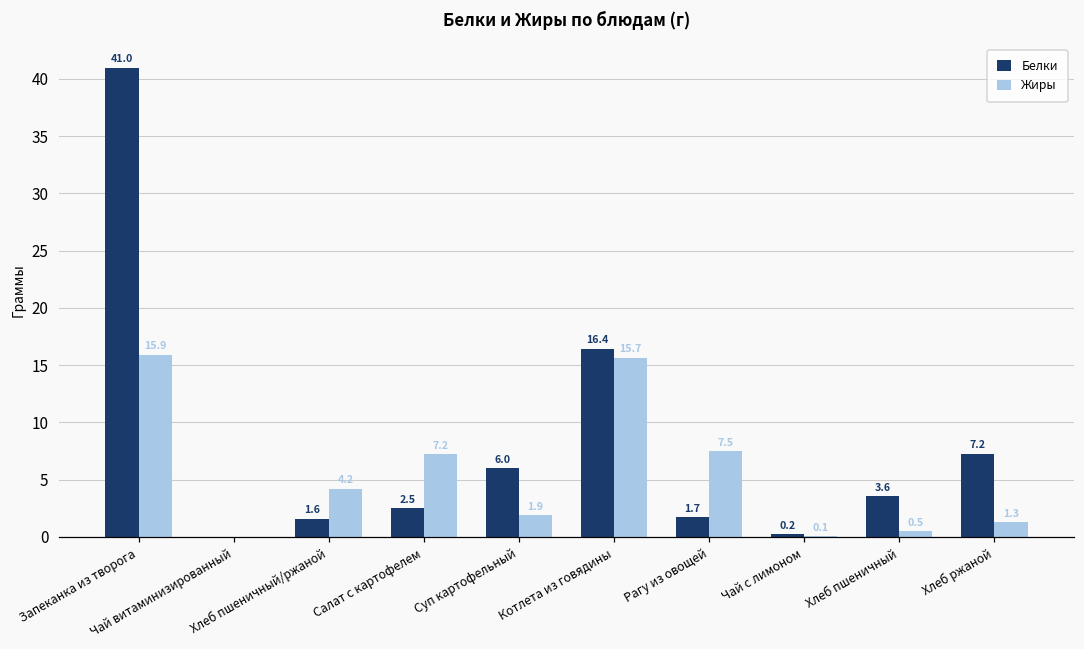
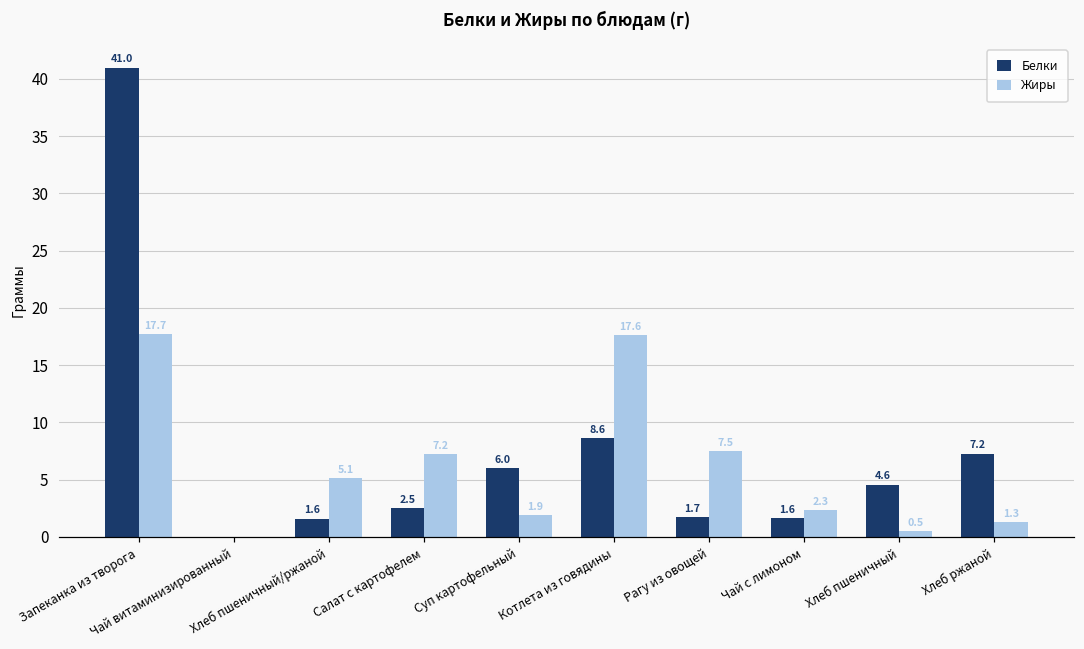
  {
    "Белки": {
      "Запеканка из творога": 41.0,
      "Хлеб пшеничный/ржаной": 1.6,
      "Салат с картофелем": 2.5,
      "Суп картофельный": 6.0,
-     "Котлета из говядины": 16.4,
+     "Котлета из говядины": 8.6,
      "Рагу из овощей": 1.7,
-     "Чай с лимоном": 0.2,
-     "Хлеб пшеничный": 3.6,
+     "Чай с лимоном": 1.6,
+     "Хлеб пшеничный": 4.6,
      "Хлеб ржаной": 7.2
    },
    "Жиры": {
-     "Запеканка из творога": 15.9,
-     "Хлеб пшеничный/ржаной": 4.2,
+     "Запеканка из творога": 17.7,
+     "Хлеб пшеничный/ржаной": 5.1,
      "Салат с картофелем": 7.2,
      "Суп картофельный": 1.9,
-     "Котлета из говядины": 15.7,
+     "Котлета из говядины": 17.6,
      "Рагу из овощей": 7.5,
-     "Чай с лимоном": 0.1,
+     "Чай с лимоном": 2.3,
      "Хлеб пшеничный": 0.5,
      "Хлеб ржаной": 1.3
    }
  }
